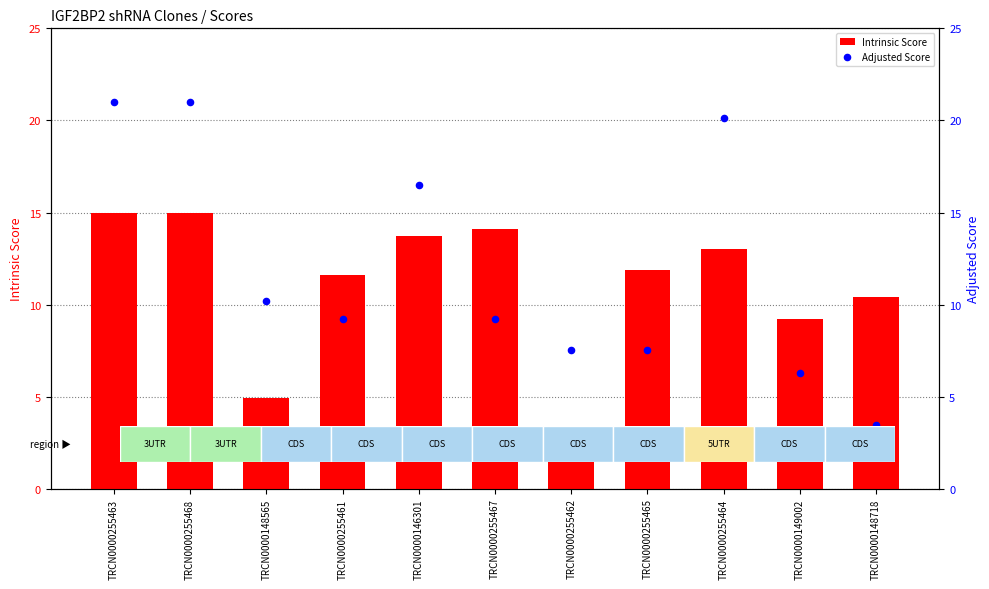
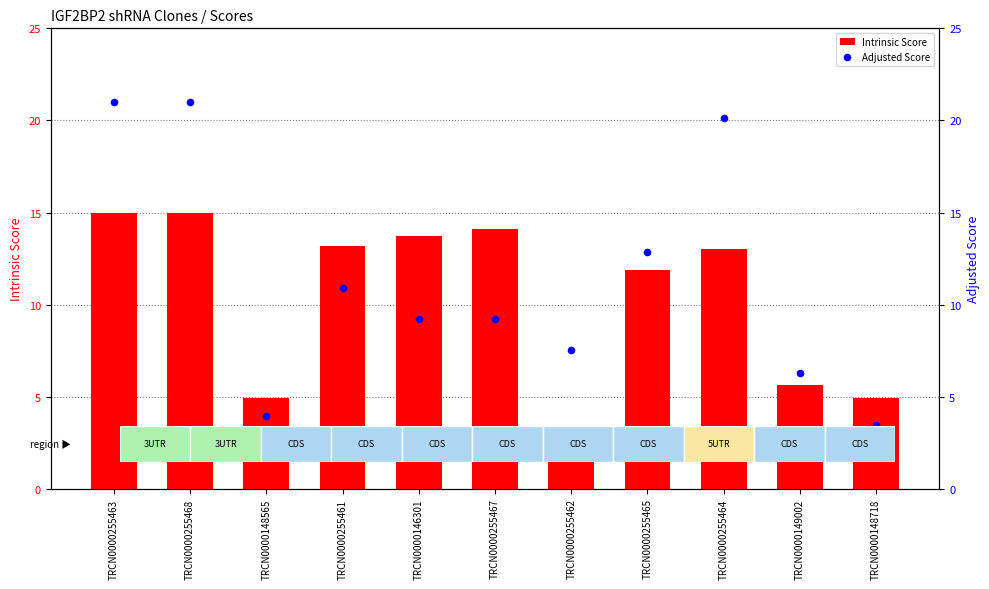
  {
    "IGF2BP2 shRNA Clones / Scores": {
      "Intrinsic Score": {
        "TRCN0000255463": 15.0,
        "TRCN0000255468": 15.0,
        "TRCN0000148565": 5.0,
-       "TRCN0000255461": 11.6,
+       "TRCN0000255461": 13.2,
        "TRCN0000146301": 13.7,
        "TRCN0000255467": 14.1,
        "TRCN0000255462": 2.7,
        "TRCN0000255465": 11.9,
        "TRCN0000255464": 13.0,
-       "TRCN0000149002": 9.2,
-       "TRCN0000148718": 10.4
+       "TRCN0000149002": 5.6,
+       "TRCN0000148718": 5.0
      },
      "Adjusted Score": {
-       "TRCN0000148565": 10.2,
-       "TRCN0000255461": 9.2,
-       "TRCN0000146301": 16.5,
-       "TRCN0000255465": 7.6
+       "TRCN0000148565": 4.0,
+       "TRCN0000255461": 10.9,
+       "TRCN0000146301": 9.2,
+       "TRCN0000255465": 12.9
      }
    }
  }
